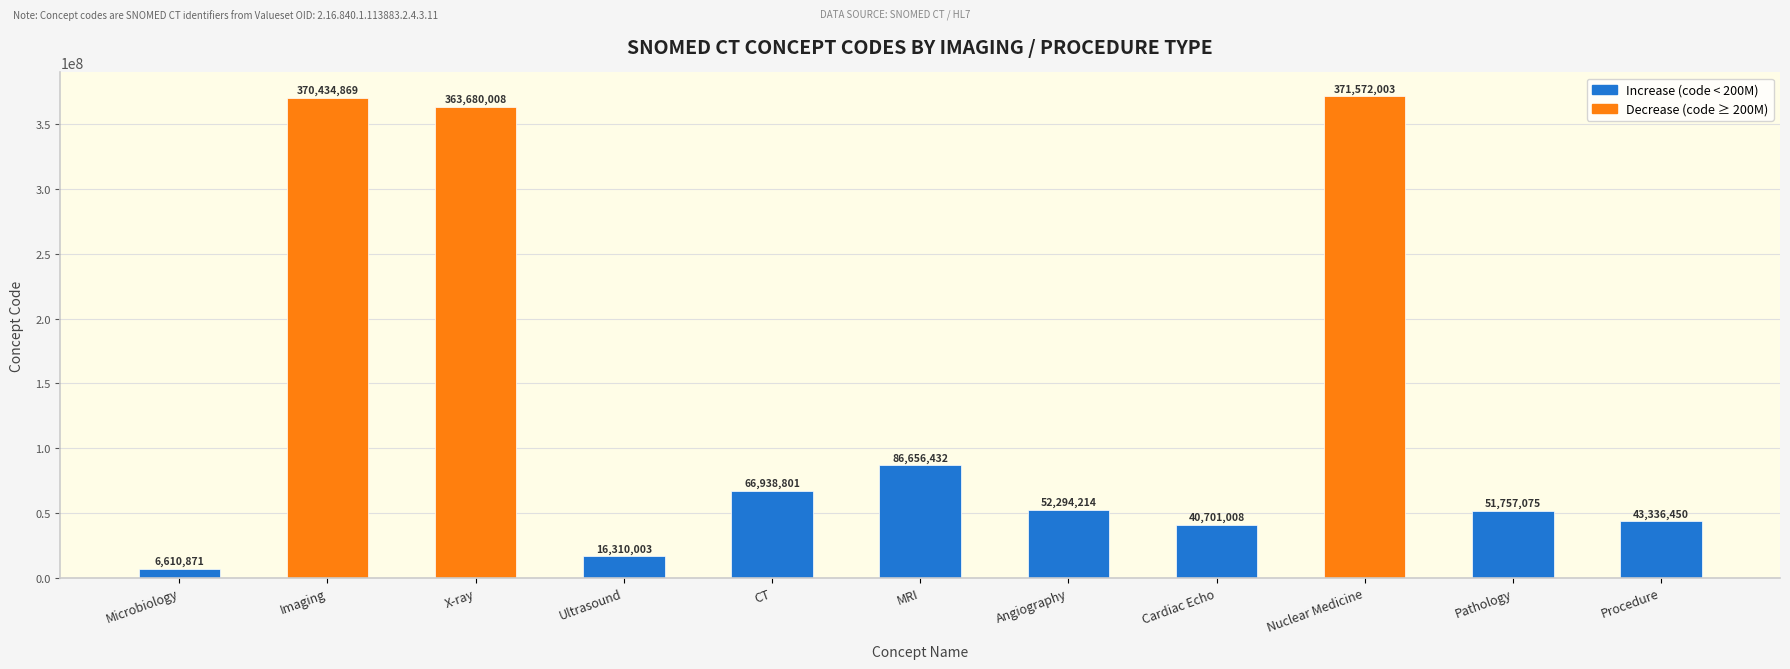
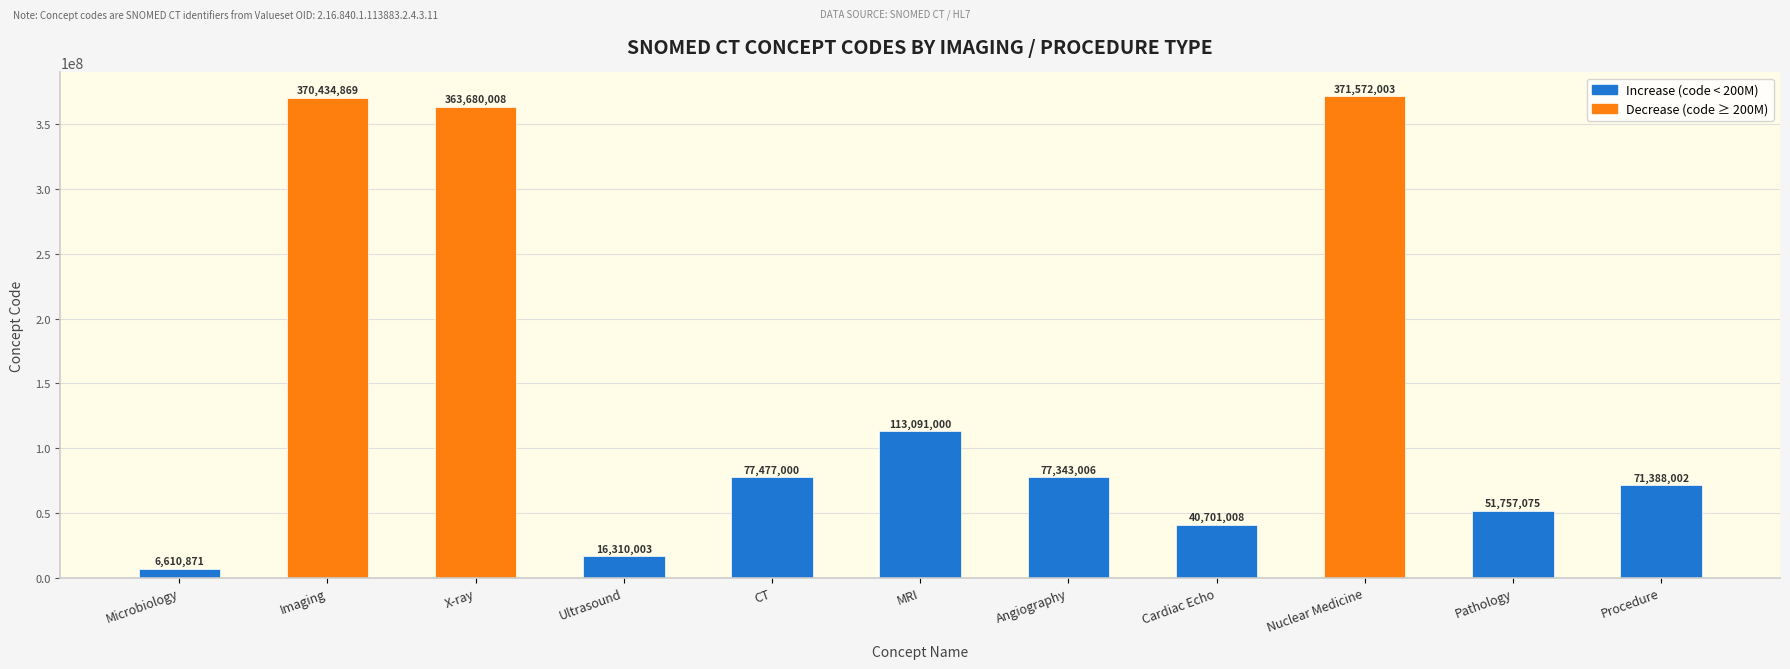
  {
    "Microbiology": "6,610,871",
    "Imaging": "370,434,869",
    "X-ray": "363,680,008",
    "Ultrasound": "16,310,003",
-   "CT": "66,938,801",
-   "MRI": "86,656,432",
-   "Angiography": "52,294,214",
+   "CT": "77,477,000",
+   "MRI": "113,091,000",
+   "Angiography": "77,343,006",
    "Cardiac Echo": "40,701,008",
    "Nuclear Medicine": "371,572,003",
    "Pathology": "51,757,075",
-   "Procedure": "43,336,450"
+   "Procedure": "71,388,002"
  }
